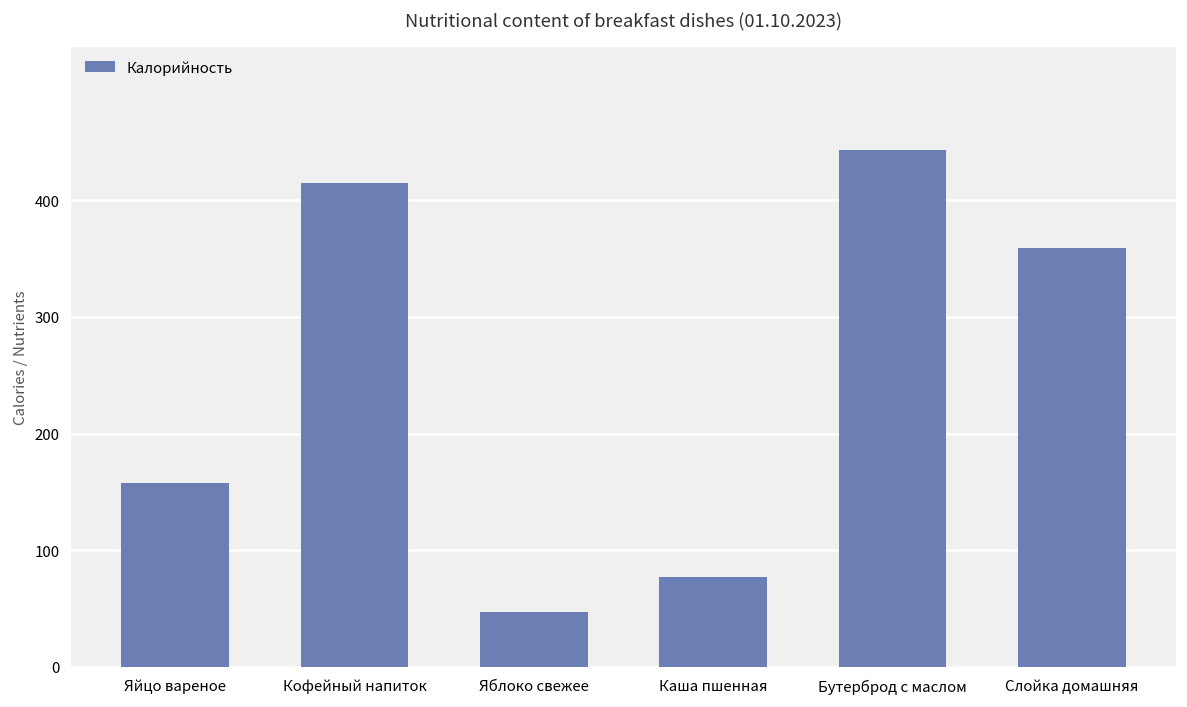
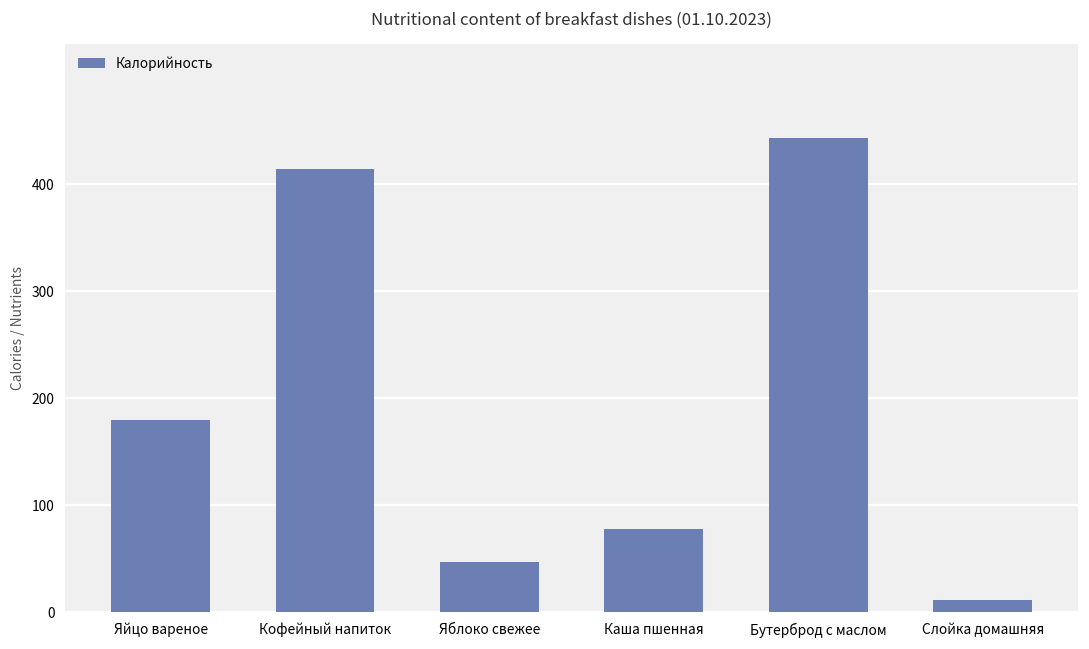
  {
-   "Яйцо вареное": 160,
+   "Яйцо вареное": 180,
    "Кофейный напиток": 410,
    "Яблоко свежее": 50,
    "Каша пшенная": 80,
    "Бутерброд с маслом": 440,
-   "Слойка домашняя": 360
+   "Слойка домашняя": 10
  }
